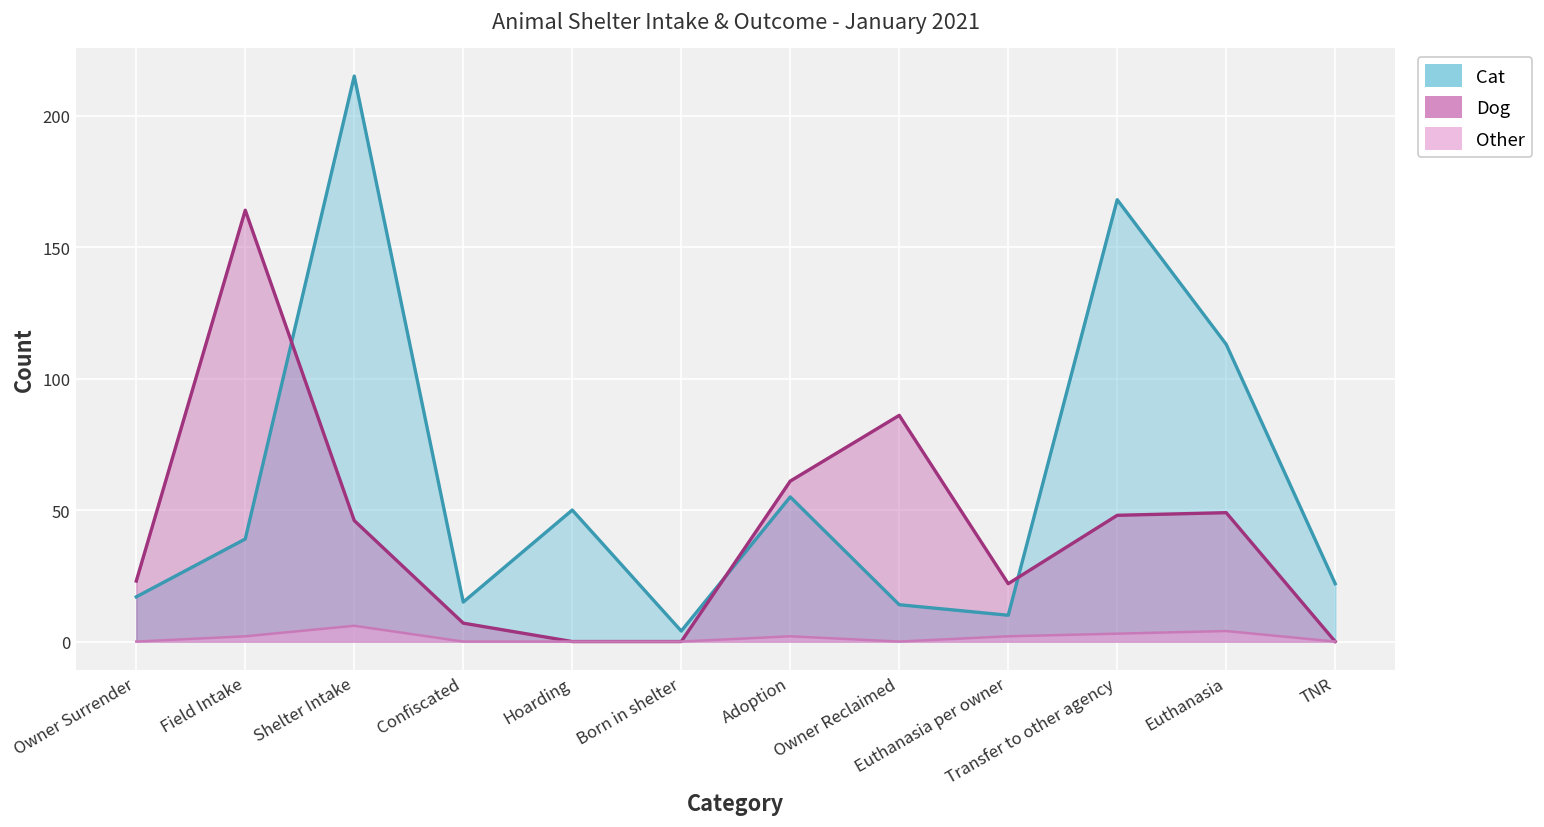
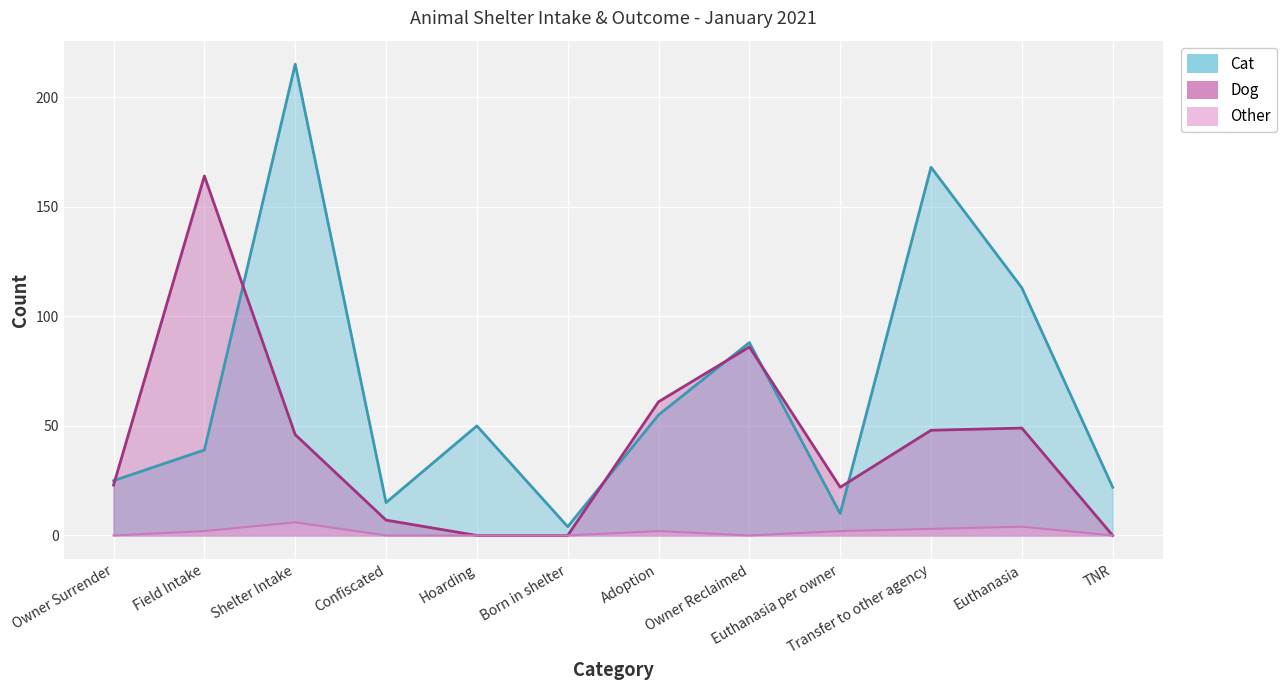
  {
    "Cat": {
-     "Owner Surrender": 17,
+     "Owner Surrender": 25,
      "Field Intake": 39,
      "Shelter Intake": 215,
      "Confiscated": 15,
      "Hoarding": 50,
      "Born in shelter": 4,
      "Adoption": 55,
-     "Owner Reclaimed": 14,
+     "Owner Reclaimed": 88,
      "Euthanasia per owner": 10,
      "Transfer to other agency": 168,
      "Euthanasia": 113,
      "TNR": 22
    }
  }
